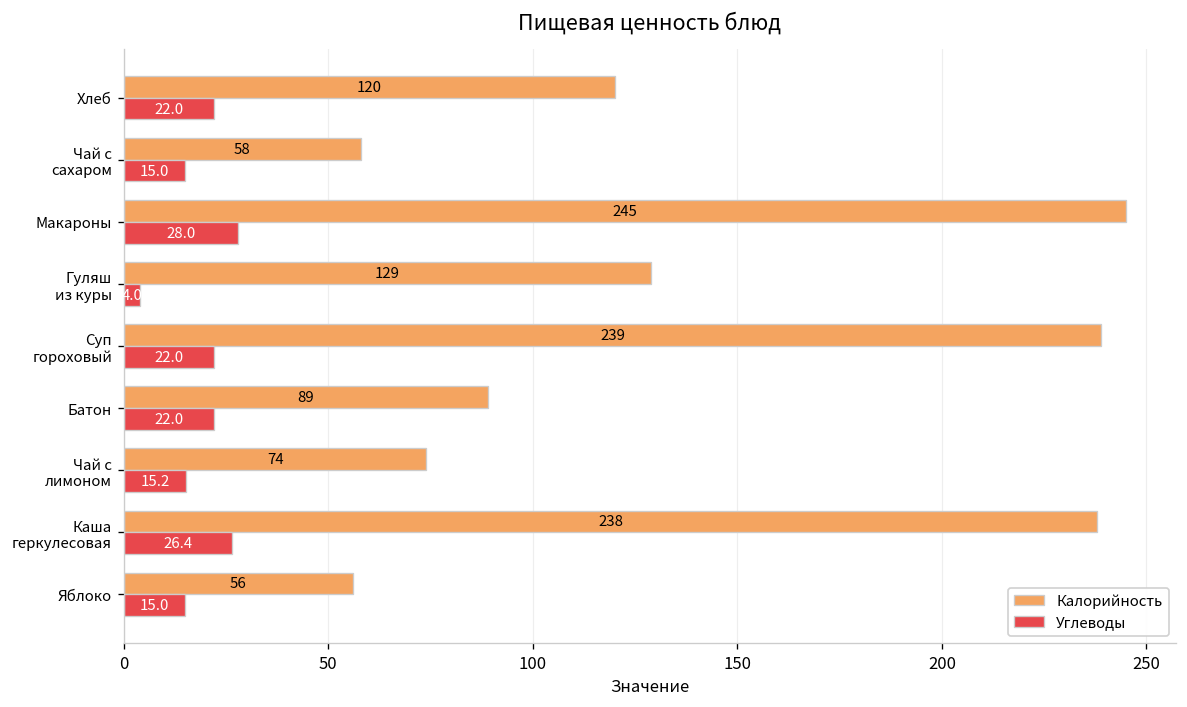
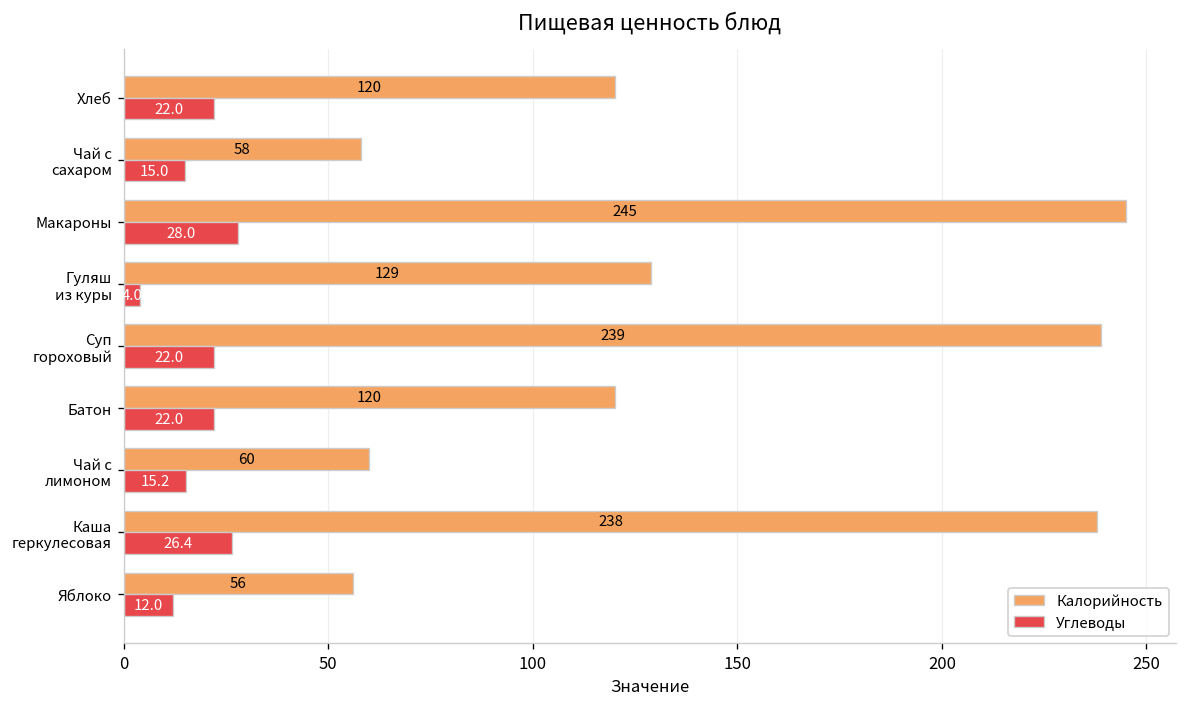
  {
    "Калорийность": {
      "Хлеб": 120,
      "Чай с сахаром": 58,
      "Макароны": 245,
      "Гуляш из куры": 129,
      "Суп гороховый": 239,
-     "Батон": 89,
-     "Чай с лимоном": 74,
+     "Батон": 120,
+     "Чай с лимоном": 60,
      "Каша геркулесовая": 238,
      "Яблоко": 56
    },
    "Углеводы": {
      "Хлеб": 22.0,
      "Чай с сахаром": 15.0,
      "Макароны": 28.0,
      "Гуляш из куры": 4.0,
      "Суп гороховый": 22.0,
      "Батон": 22.0,
      "Чай с лимоном": 15.2,
      "Каша геркулесовая": 26.4,
-     "Яблоко": 15.0
+     "Яблоко": 12.0
    }
  }
